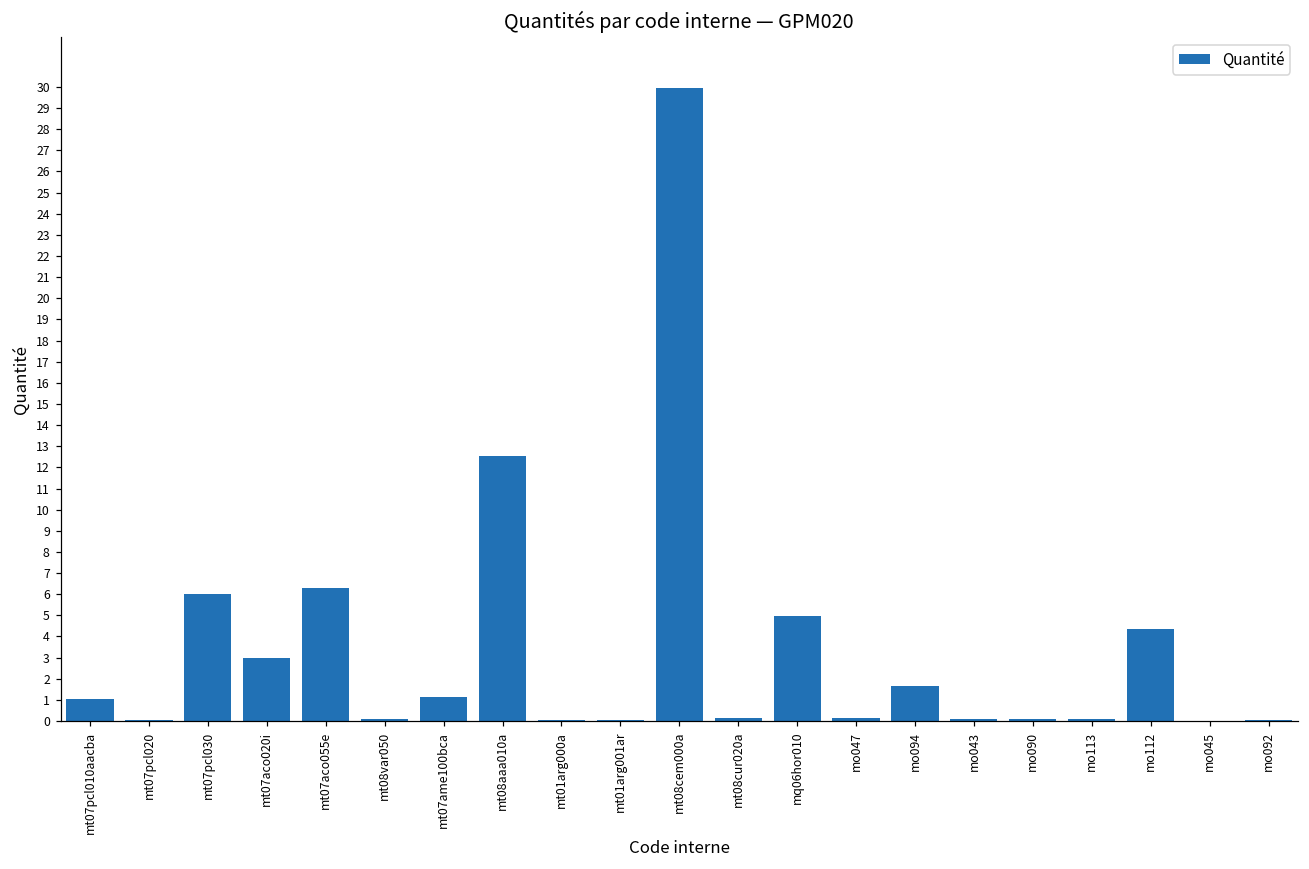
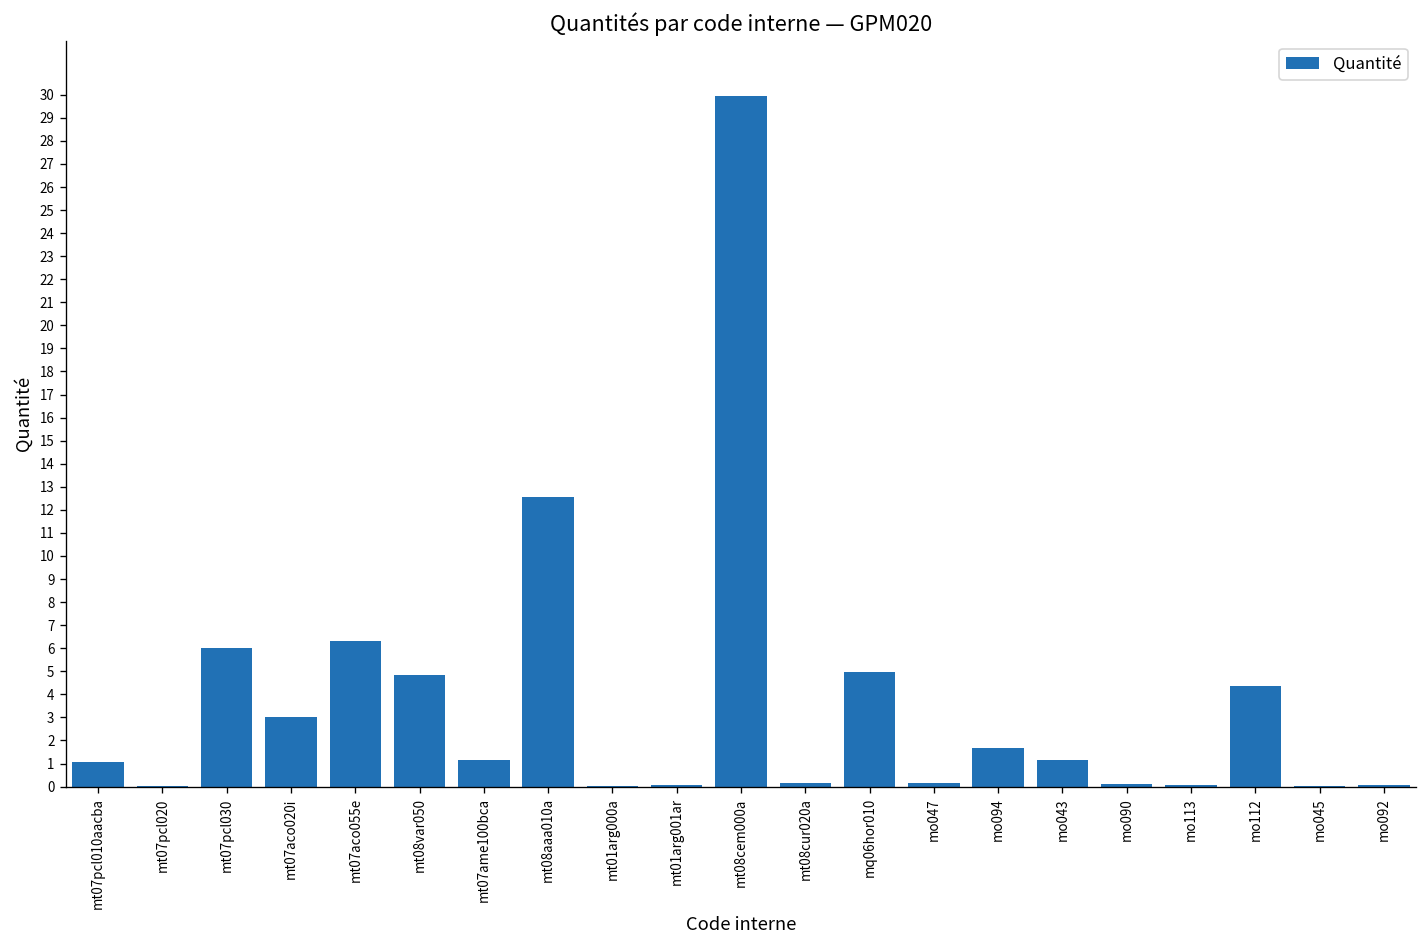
  {
    "mt07pcl010aacba": 1.1,
    "mt07pcl030": 6.0,
    "mt07aco020i": 3.0,
    "mt07aco055e": 6.3,
-   "mt08var050": 0.1,
+   "mt08var050": 4.8,
    "mt07ame100bca": 1.2,
    "mt08aaa010a": 12.6,
    "mt08cem000a": 29.9,
    "mt08cur020a": 0.2,
    "mq06hor010": 5.0,
    "mo047": 0.1,
    "mo094": 1.7,
-   "mo043": 0.1,
+   "mo043": 1.1,
    "mo112": 4.4
  }
